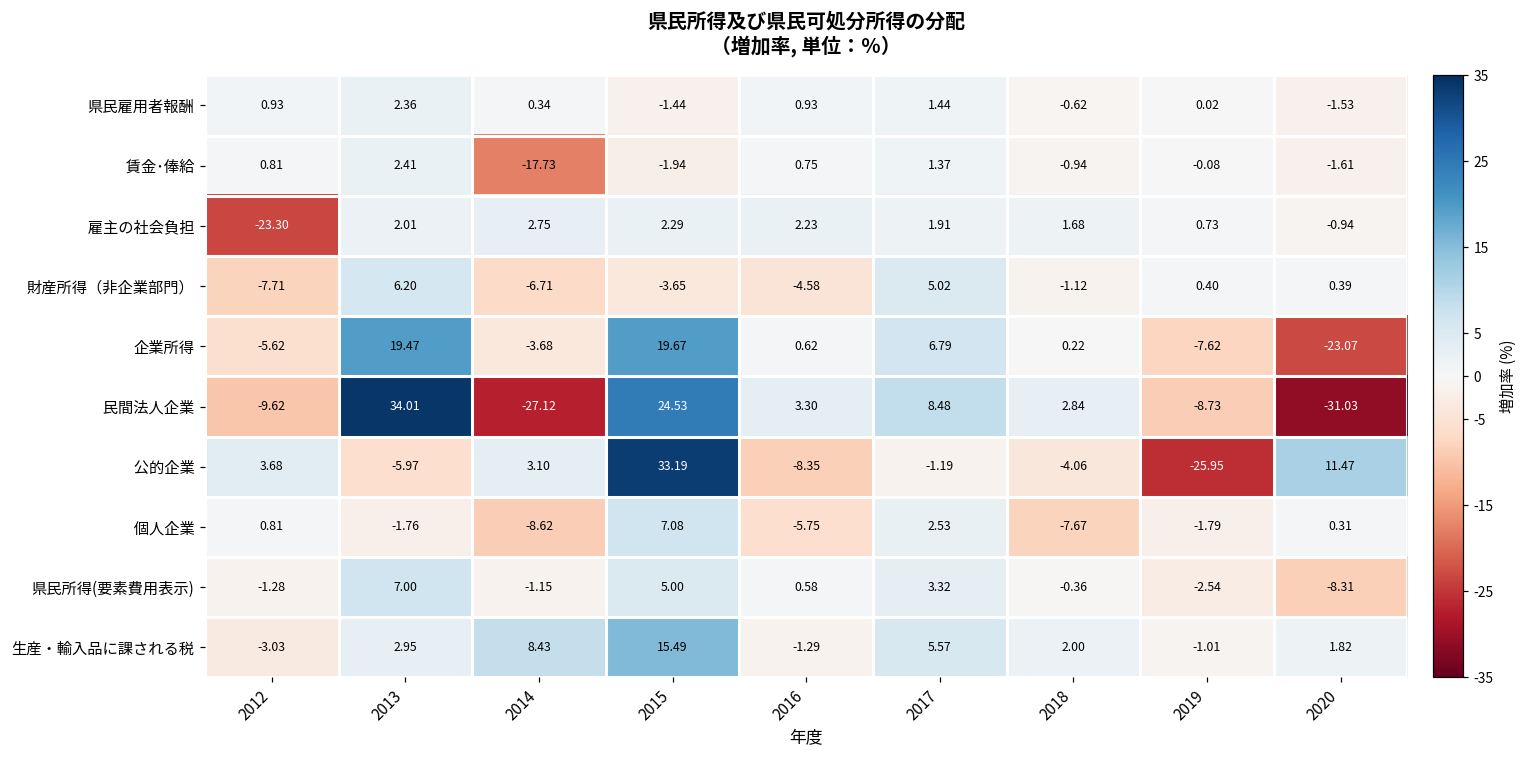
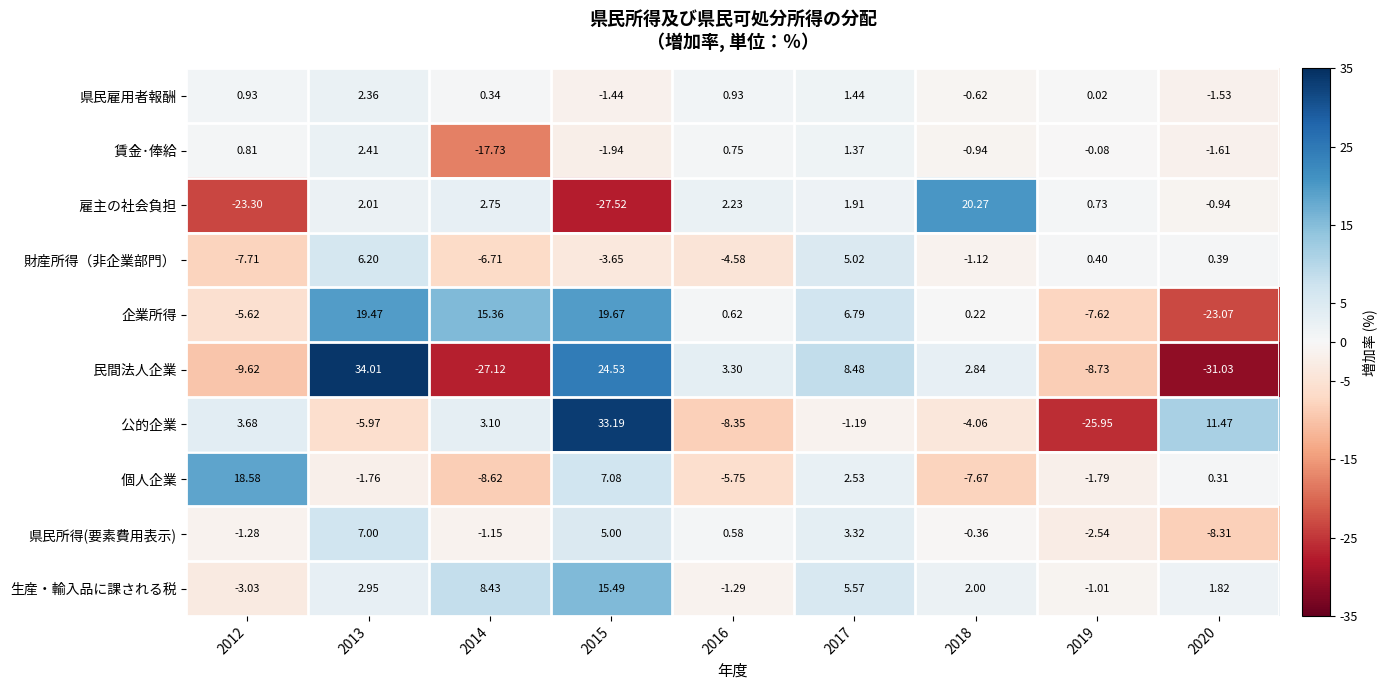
  {
    "県民雇用者報酬": {
      "2012": 0.93,
      "2013": 2.36,
      "2014": 0.34,
      "2015": -1.44,
      "2016": 0.93,
      "2017": 1.44,
      "2018": -0.62,
      "2019": 0.02,
      "2020": -1.53
    },
    "賃金･俸給": {
      "2012": 0.81,
      "2013": 2.41,
      "2014": -17.73,
      "2015": -1.94,
      "2016": 0.75,
      "2017": 1.37,
      "2018": -0.94,
      "2019": -0.08,
      "2020": -1.61
    },
    "雇主の社会負担": {
      "2012": -23.30,
      "2013": 2.01,
      "2014": 2.75,
-     "2015": 2.29,
+     "2015": -27.52,
      "2016": 2.23,
      "2017": 1.91,
-     "2018": 1.68,
+     "2018": 20.27,
      "2019": 0.73,
      "2020": -0.94
    },
    "財産所得（非企業部門）": {
      "2012": -7.71,
      "2013": 6.20,
      "2014": -6.71,
      "2015": -3.65,
      "2016": -4.58,
      "2017": 5.02,
      "2018": -1.12,
      "2019": 0.40,
      "2020": 0.39
    },
    "企業所得": {
      "2012": -5.62,
      "2013": 19.47,
-     "2014": -3.68,
+     "2014": 15.36,
      "2015": 19.67,
      "2016": 0.62,
      "2017": 6.79,
      "2018": 0.22,
      "2019": -7.62,
      "2020": -23.07
    },
    "民間法人企業": {
      "2012": -9.62,
      "2013": 34.01,
      "2014": -27.12,
      "2015": 24.53,
      "2016": 3.30,
      "2017": 8.48,
      "2018": 2.84,
      "2019": -8.73,
      "2020": -31.03
    },
    "公的企業": {
      "2012": 3.68,
      "2013": -5.97,
      "2014": 3.10,
      "2015": 33.19,
      "2016": -8.35,
      "2017": -1.19,
      "2018": -4.06,
      "2019": -25.95,
      "2020": 11.47
    },
    "個人企業": {
-     "2012": 0.81,
+     "2012": 18.58,
      "2013": -1.76,
      "2014": -8.62,
      "2015": 7.08,
      "2016": -5.75,
      "2017": 2.53,
      "2018": -7.67,
      "2019": -1.79,
      "2020": 0.31
    },
    "県民所得(要素費用表示)": {
      "2012": -1.28,
      "2013": 7.00,
      "2014": -1.15,
      "2015": 5.00,
      "2016": 0.58,
      "2017": 3.32,
      "2018": -0.36,
      "2019": -2.54,
      "2020": -8.31
    },
    "生産・輸入品に課される税": {
      "2012": -3.03,
      "2013": 2.95,
      "2014": 8.43,
      "2015": 15.49,
      "2016": -1.29,
      "2017": 5.57,
      "2018": 2.00,
      "2019": -1.01,
      "2020": 1.82
    }
  }
